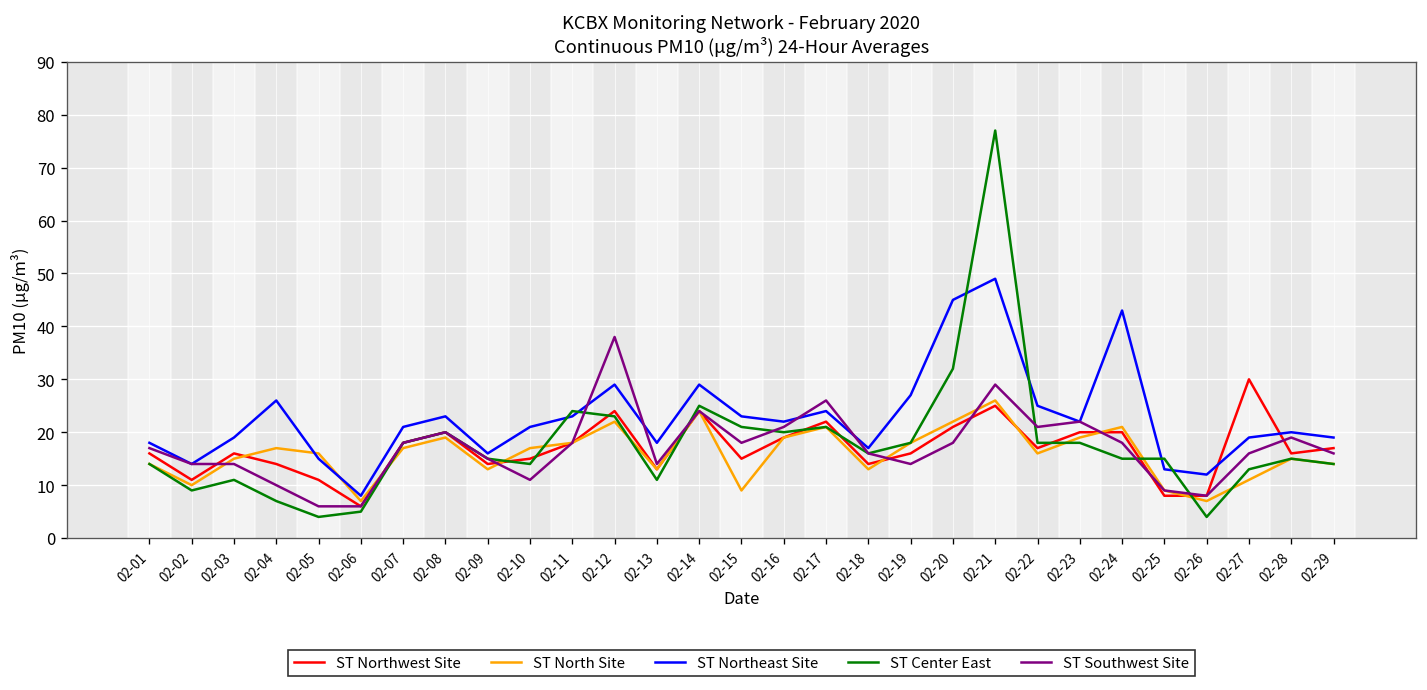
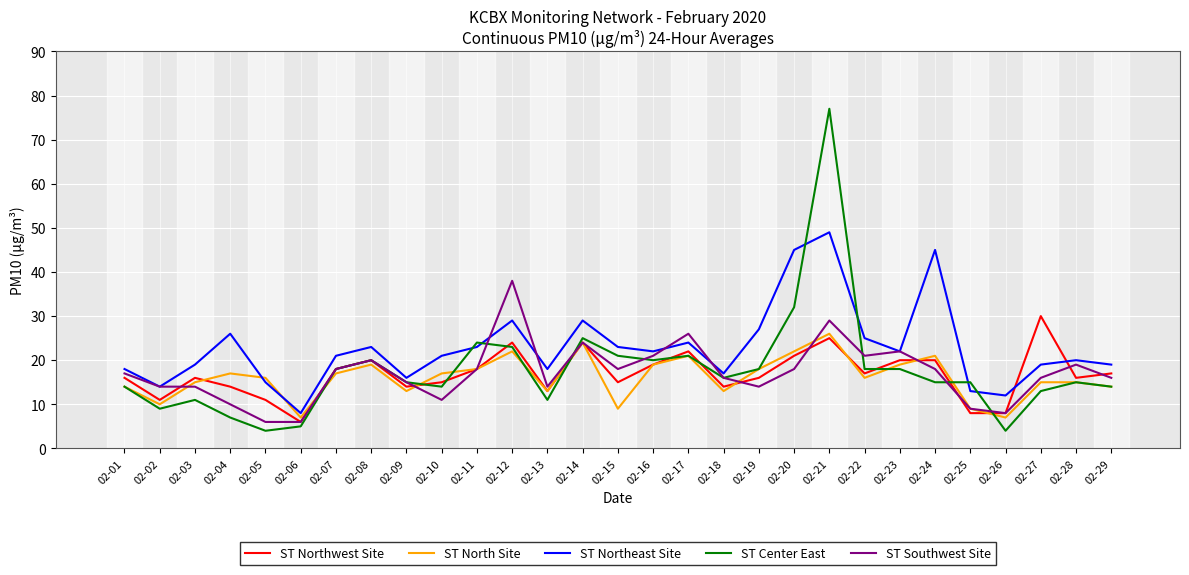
  {
    "ST Northwest Site": {
      "02-01": 16,
      "02-02": 11,
      "02-03": 16,
      "02-04": 14,
      "02-05": 11,
      "02-09": 14,
      "02-10": 15,
      "02-12": 24,
      "02-15": 15,
      "02-17": 22,
      "02-18": 14,
      "02-19": 16,
      "02-20": 21,
      "02-21": 25,
      "02-22": 17,
      "02-23": 20,
      "02-24": 20,
      "02-25": 8,
      "02-27": 30,
      "02-28": 16,
      "02-29": 17
    },
    "ST North Site": {
      "02-02": 10,
      "02-03": 15,
      "02-04": 17,
      "02-05": 16,
      "02-06": 7,
      "02-07": 17,
      "02-08": 19,
      "02-09": 13,
      "02-10": 17,
      "02-12": 22,
      "02-15": 9,
      "02-18": 13,
      "02-20": 22,
      "02-21": 26,
      "02-22": 16,
      "02-23": 19,
      "02-24": 21,
      "02-26": 7,
-     "02-27": 11
+     "02-27": 15
    },
    "ST Northeast Site": {
      "02-01": 18,
      "02-03": 19,
      "02-04": 26,
      "02-05": 15,
      "02-06": 8,
      "02-07": 21,
      "02-08": 23,
      "02-09": 16,
      "02-10": 21,
      "02-11": 23,
      "02-12": 29,
      "02-13": 18,
      "02-14": 29,
      "02-15": 23,
      "02-16": 22,
      "02-17": 24,
      "02-18": 17,
      "02-19": 27,
      "02-20": 45,
      "02-21": 49,
      "02-22": 25,
-     "02-24": 43,
+     "02-24": 45,
      "02-25": 13,
      "02-26": 12,
      "02-27": 19,
      "02-28": 20,
      "02-29": 19
    },
    "ST Center East": {
      "02-02": 9,
      "02-03": 11,
      "02-04": 7,
      "02-05": 4,
      "02-06": 5,
      "02-10": 14,
      "02-11": 24,
      "02-12": 23,
      "02-13": 11,
      "02-14": 25,
      "02-15": 21,
      "02-16": 20,
      "02-20": 32,
      "02-21": 77,
      "02-22": 18,
      "02-23": 18,
      "02-24": 15,
      "02-25": 15,
      "02-26": 4,
      "02-27": 13
    },
    "ST Southwest Site": {
      "02-01": 17,
      "02-03": 14,
      "02-04": 10,
      "02-05": 6,
      "02-10": 11,
      "02-12": 38,
      "02-13": 14,
      "02-15": 18,
      "02-16": 21,
      "02-17": 26,
      "02-19": 14,
      "02-20": 18,
      "02-21": 29,
      "02-22": 21,
      "02-24": 18,
      "02-27": 16,
      "02-28": 19,
      "02-29": 16
    }
  }
